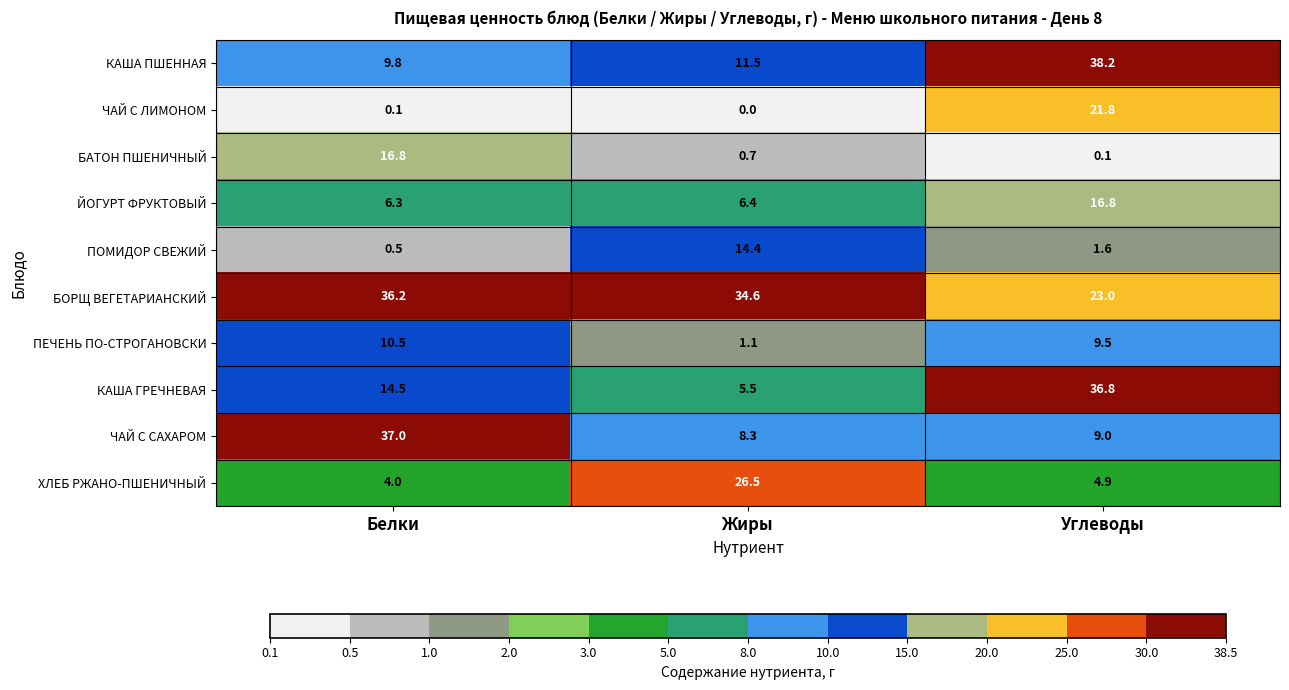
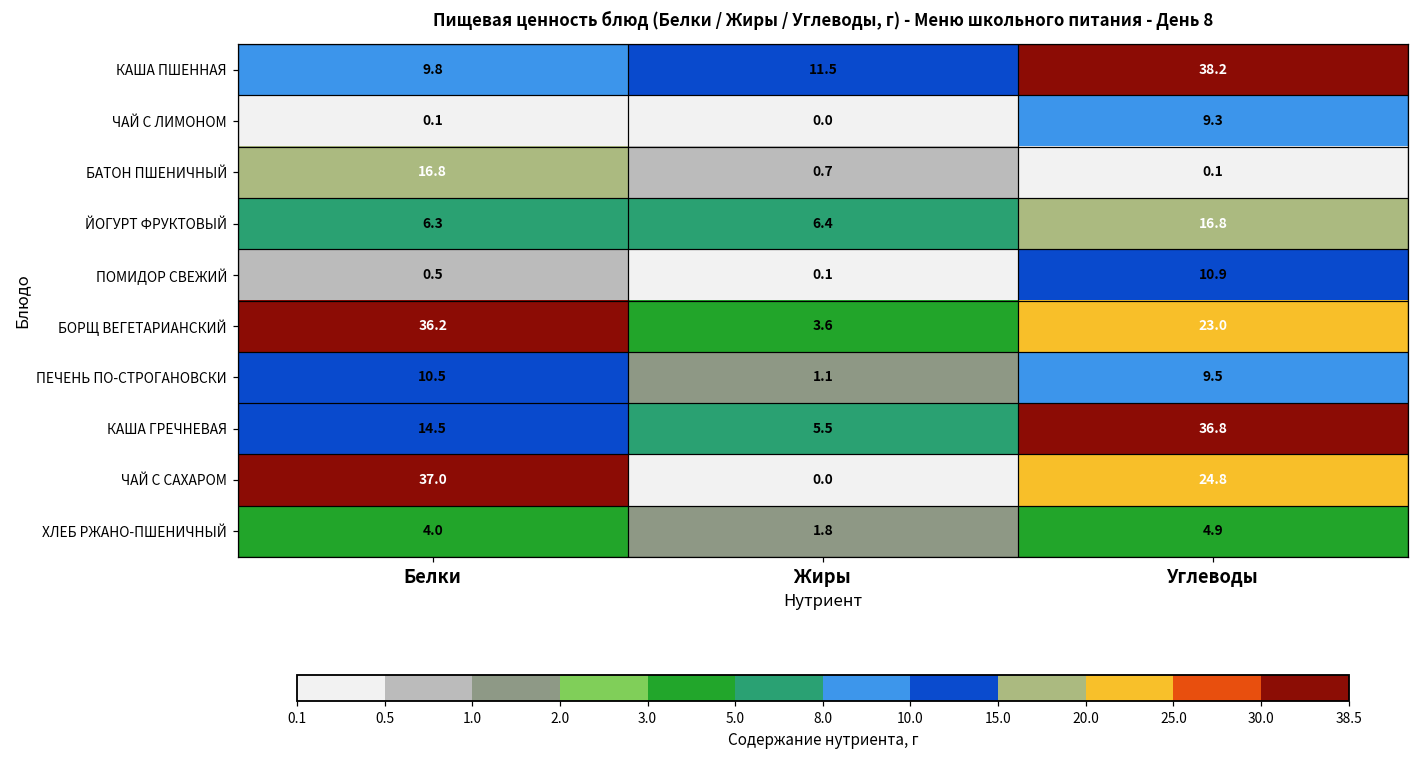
  {
    "КАША ПШЕННАЯ": {
      "Белки": 9.8,
      "Жиры": 11.5,
      "Углеводы": 38.2
    },
    "ЧАЙ С ЛИМОНОМ": {
      "Белки": 0.1,
      "Жиры": 0.0,
-     "Углеводы": 21.8
+     "Углеводы": 9.3
    },
    "БАТОН ПШЕНИЧНЫЙ": {
      "Белки": 16.8,
      "Жиры": 0.7,
      "Углеводы": 0.1
    },
    "ЙОГУРТ ФРУКТОВЫЙ": {
      "Белки": 6.3,
      "Жиры": 6.4,
      "Углеводы": 16.8
    },
    "ПОМИДОР СВЕЖИЙ": {
      "Белки": 0.5,
-     "Жиры": 14.4,
-     "Углеводы": 1.6
+     "Жиры": 0.1,
+     "Углеводы": 10.9
    },
    "БОРЩ ВЕГЕТАРИАНСКИЙ": {
      "Белки": 36.2,
-     "Жиры": 34.6,
+     "Жиры": 3.6,
      "Углеводы": 23.0
    },
    "ПЕЧЕНЬ ПО-СТРОГАНОВСКИ": {
      "Белки": 10.5,
      "Жиры": 1.1,
      "Углеводы": 9.5
    },
    "КАША ГРЕЧНЕВАЯ": {
      "Белки": 14.5,
      "Жиры": 5.5,
      "Углеводы": 36.8
    },
    "ЧАЙ С САХАРОМ": {
      "Белки": 37.0,
-     "Жиры": 8.3,
-     "Углеводы": 9.0
+     "Жиры": 0.0,
+     "Углеводы": 24.8
    },
    "ХЛЕБ РЖАНО-ПШЕНИЧНЫЙ": {
      "Белки": 4.0,
-     "Жиры": 26.5,
+     "Жиры": 1.8,
      "Углеводы": 4.9
    }
  }
